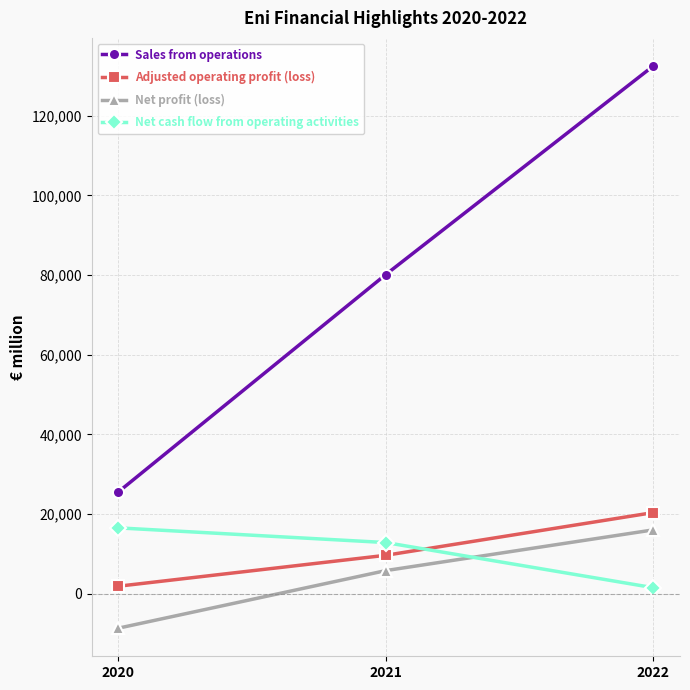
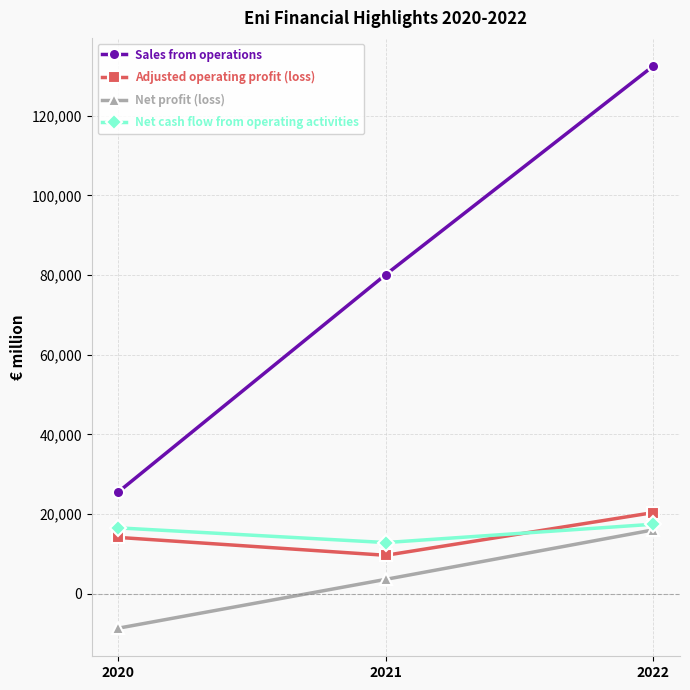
  {
    "Sales from operations": {
      "2020": "26,000",
      "2021": "80,000",
      "2022": "133,000"
    },
    "Adjusted operating profit (loss)": {
-     "2020": "2,000",
+     "2020": "14,000",
      "2021": "10,000",
      "2022": "20,000"
    },
    "Net profit (loss)": {
      "2020": "-9,000",
-     "2021": "6,000",
+     "2021": "4,000",
      "2022": "16,000"
    },
    "Net cash flow from operating activities": {
      "2020": "17,000",
      "2021": "13,000",
-     "2022": "2,000"
+     "2022": "17,000"
    }
  }
